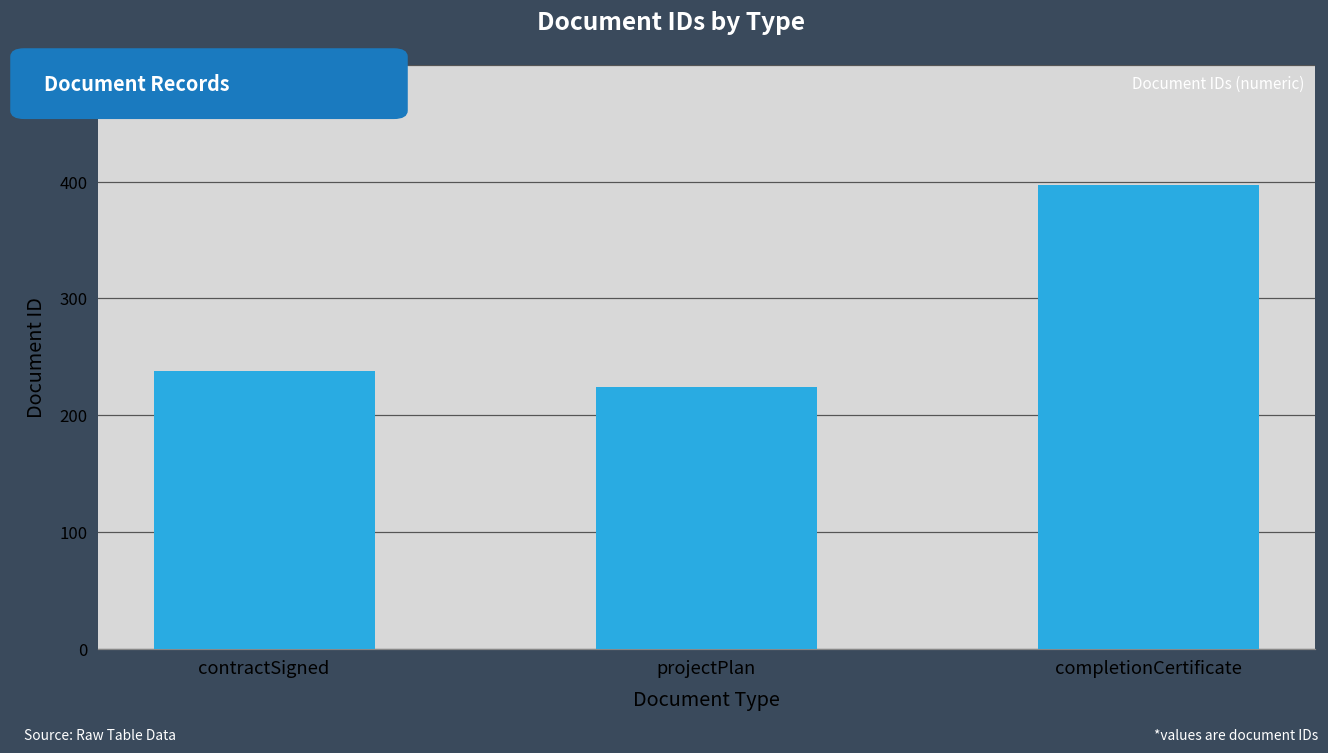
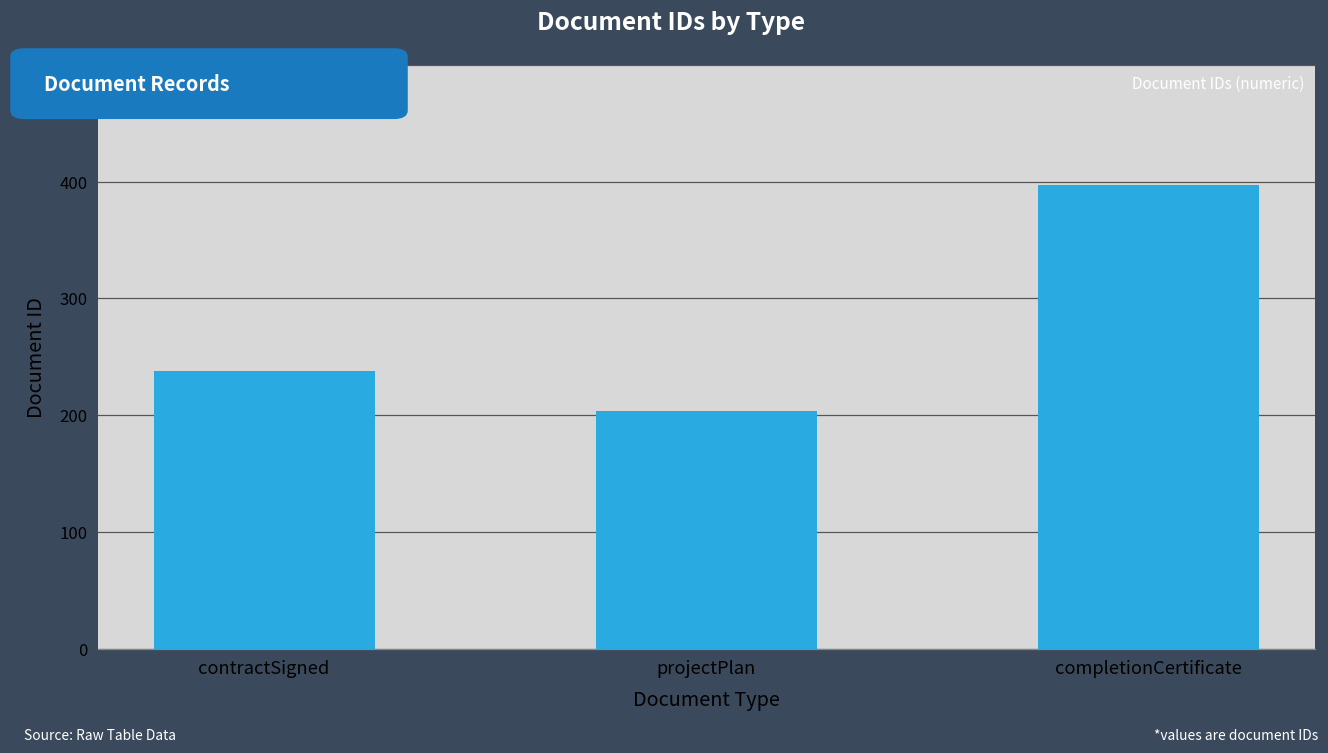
  {
    "contractSigned": 238,
-   "projectPlan": 224,
+   "projectPlan": 204,
    "completionCertificate": 397
  }
